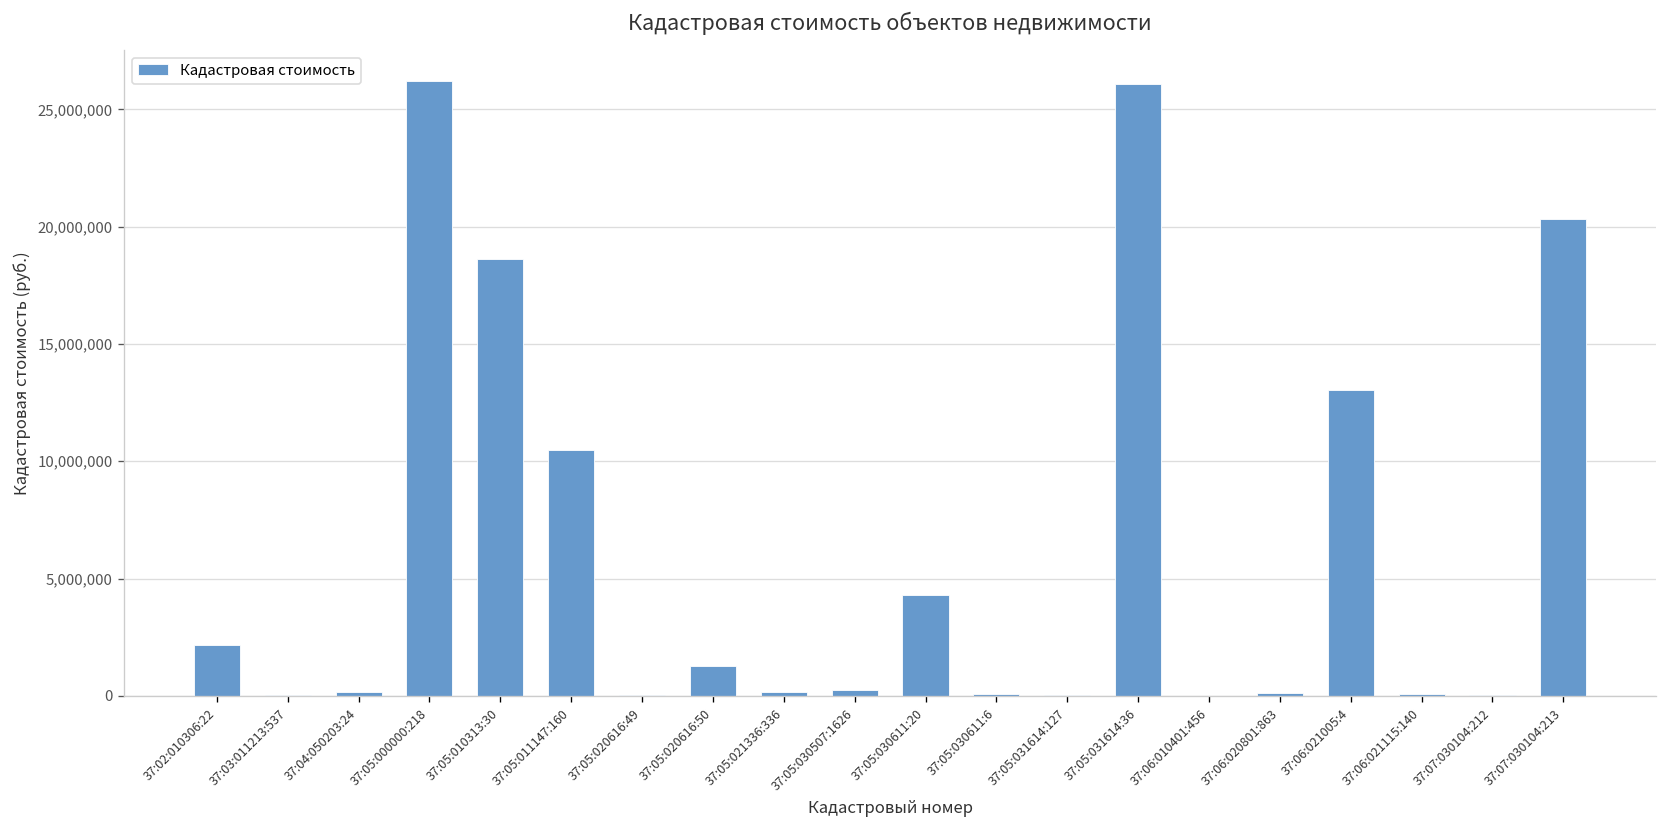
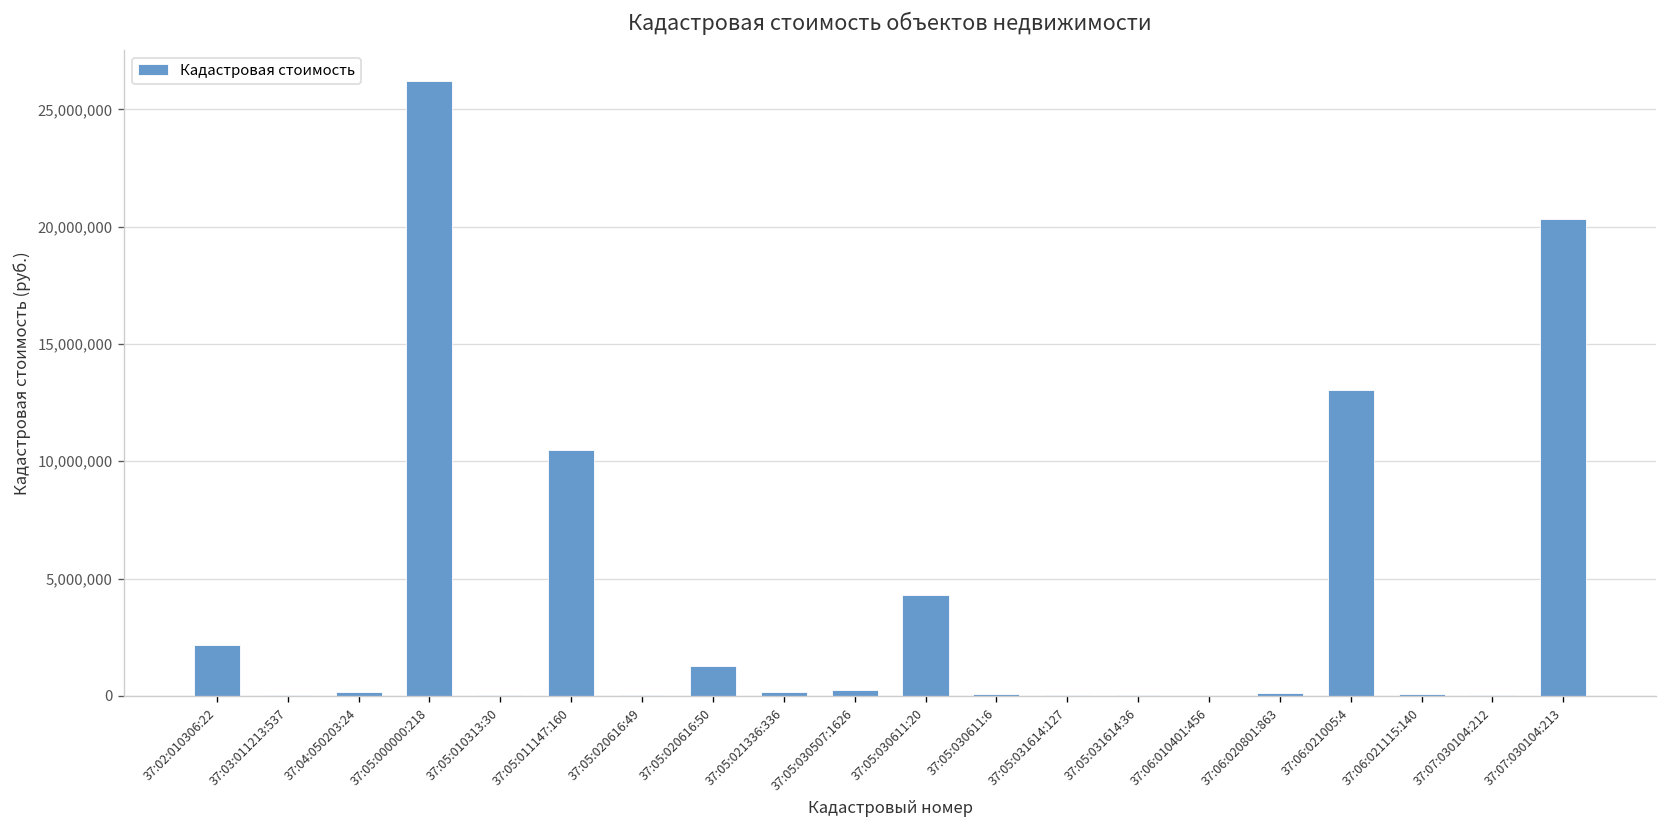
  {
    "37:02:010306:22": "2,200,000",
    "37:04:050203:24": "200,000",
    "37:05:000000:218": "26,200,000",
-   "37:05:010313:30": "18,600,000",
+   "37:05:010313:30": "0",
    "37:05:011147:160": "10,500,000",
    "37:05:020616:50": "1,300,000",
    "37:05:021336:336": "200,000",
    "37:05:030507:1626": "200,000",
    "37:05:030611:20": "4,300,000",
-   "37:05:031614:36": "26,100,000",
+   "37:05:031614:36": "0",
    "37:06:020801:863": "100,000",
    "37:06:021005:4": "13,100,000",
    "37:07:030104:213": "20,300,000"
  }
